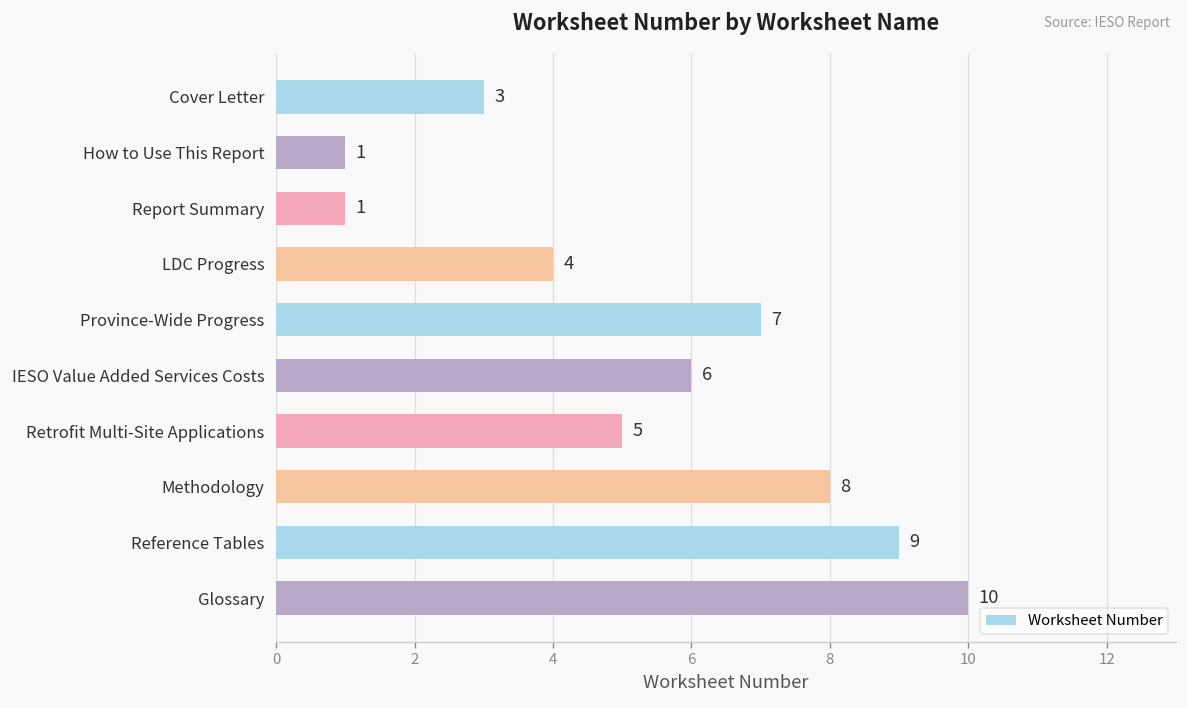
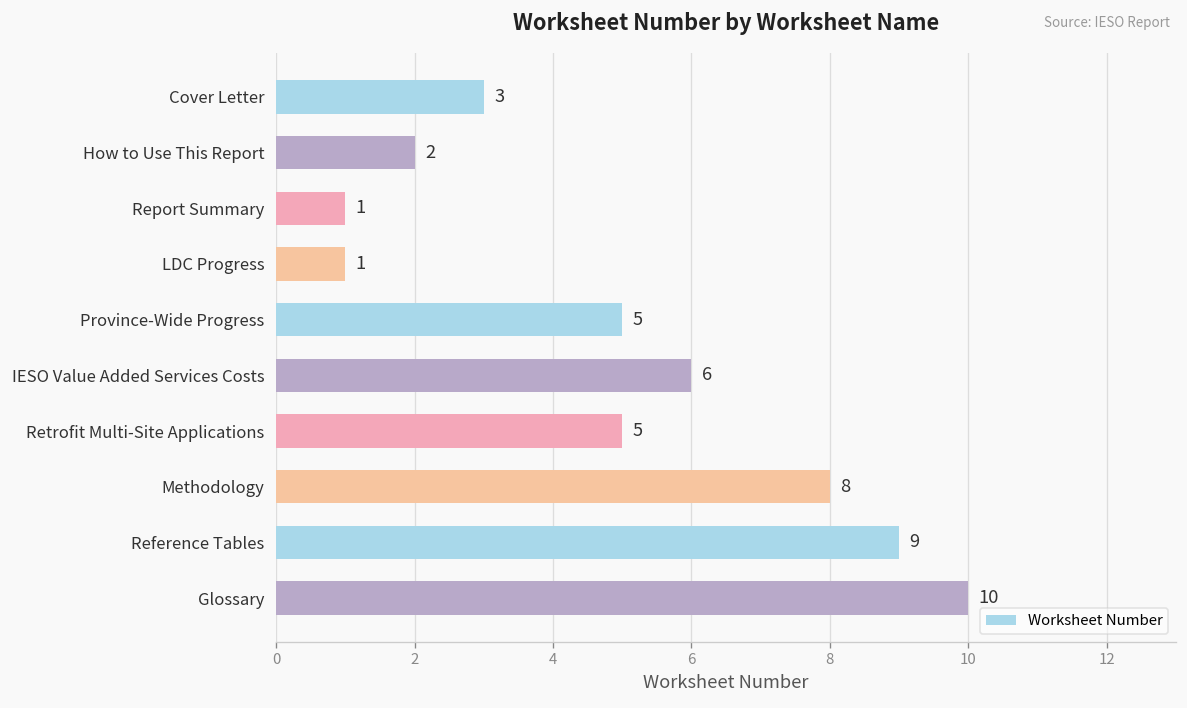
  {
    "Cover Letter": 3,
-   "How to Use This Report": 1,
+   "How to Use This Report": 2,
    "Report Summary": 1,
-   "LDC Progress": 4,
-   "Province-Wide Progress": 7,
+   "LDC Progress": 1,
+   "Province-Wide Progress": 5,
    "IESO Value Added Services Costs": 6,
    "Retrofit Multi-Site Applications": 5,
    "Methodology": 8,
    "Reference Tables": 9
  }
